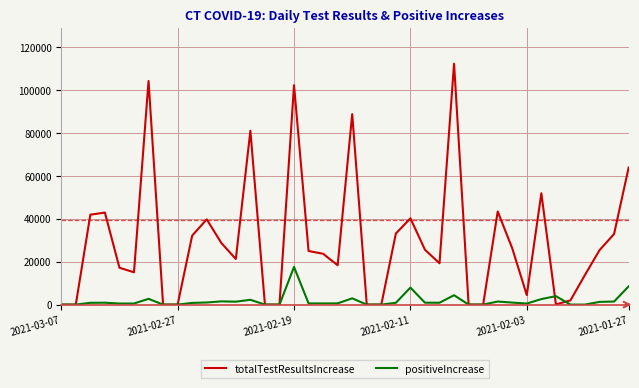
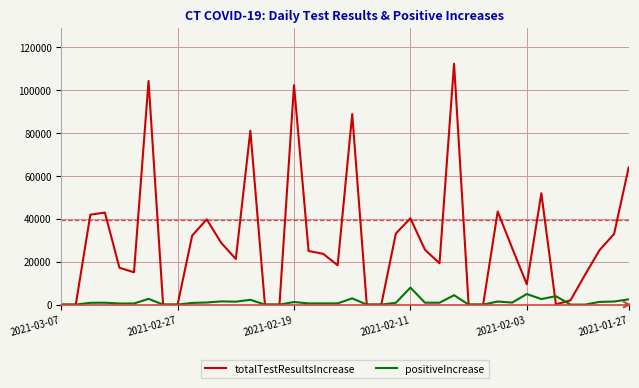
  {
    "totalTestResultsIncrease": {
      "2021-02-19": 102000,
      "2021-02-11": 40000,
-     "2021-02-03": 4000,
+     "2021-02-03": 10000,
      "2021-01-27": 64000
    },
    "positiveIncrease": {
-     "2021-02-19": 18000,
+     "2021-02-19": 1000,
      "2021-02-11": 8000,
-     "2021-02-03": 0,
-     "2021-01-27": 8000
+     "2021-02-03": 5000,
+     "2021-01-27": 2000
    }
  }
